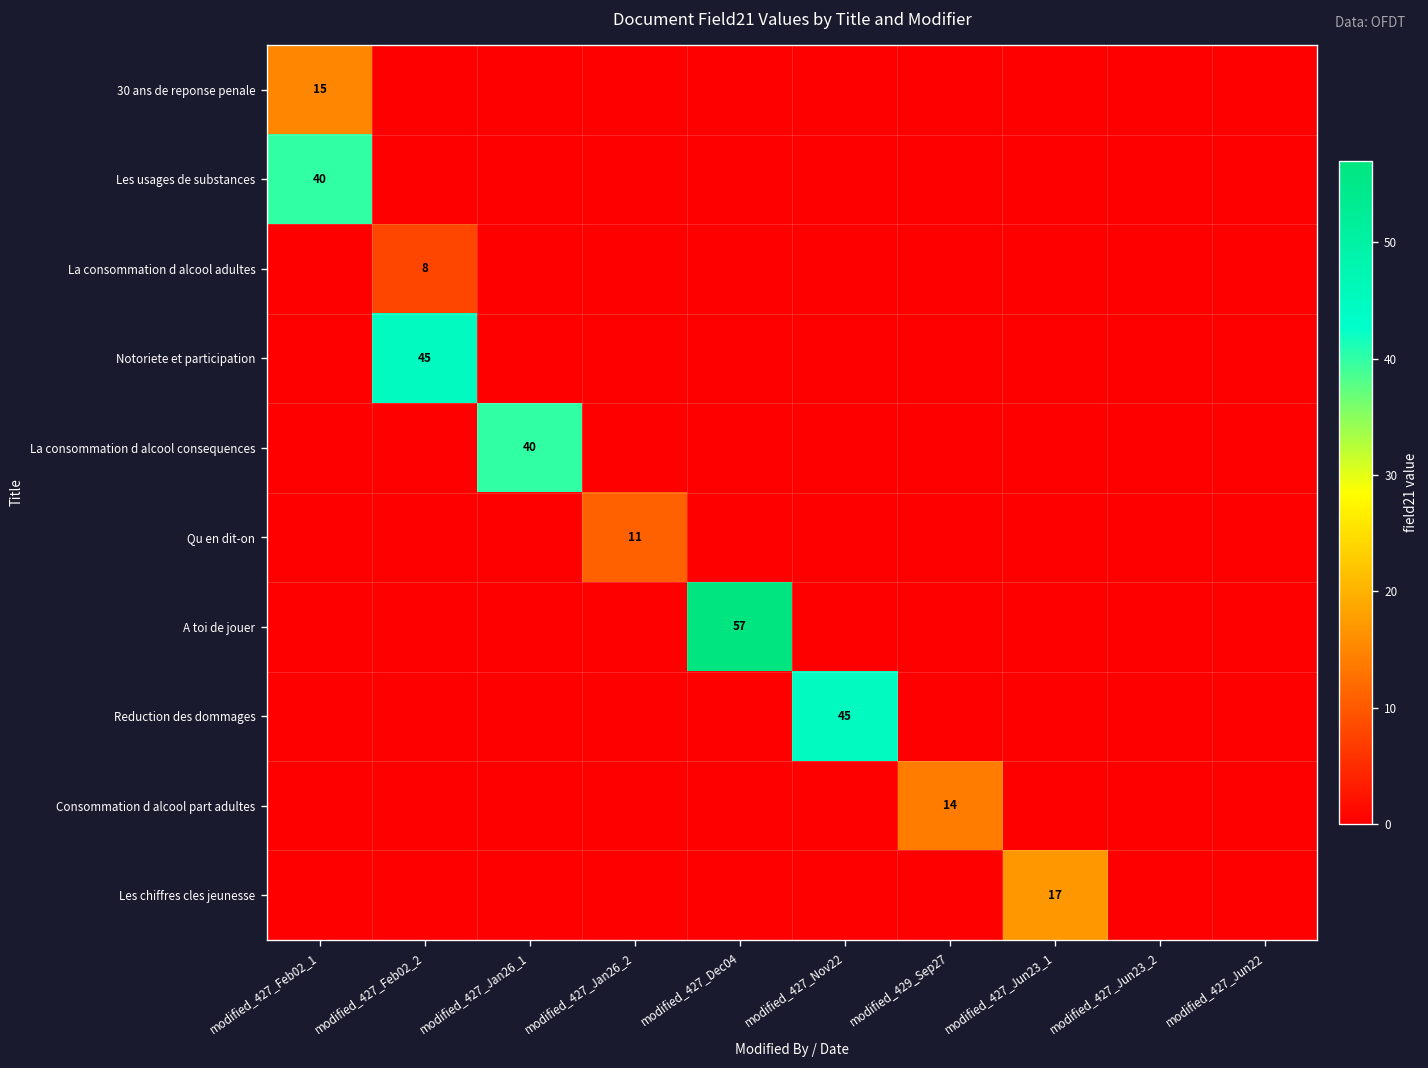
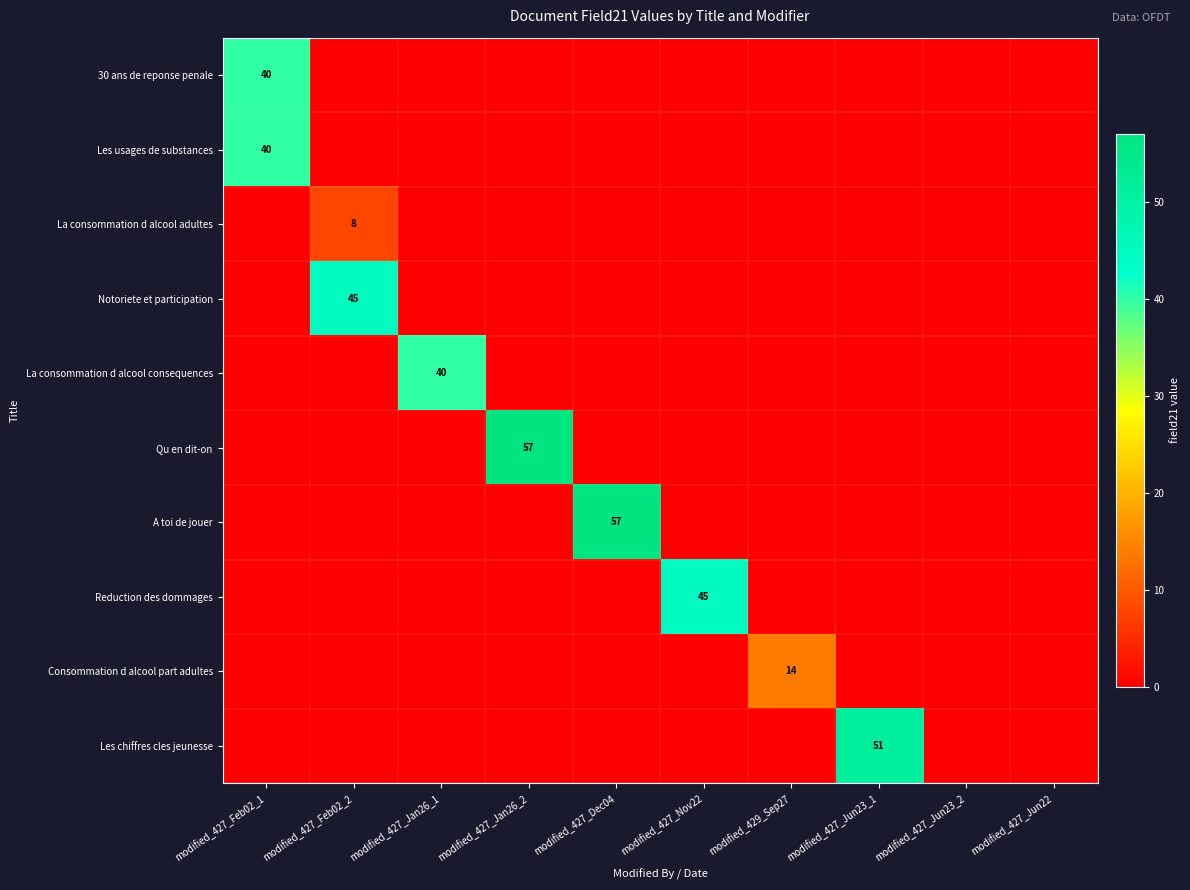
  {
    "30 ans de reponse penale": {
-     "modified_427_Feb02_1": 15
+     "modified_427_Feb02_1": 40
    },
    "Les usages de substances": {
      "modified_427_Feb02_1": 40
    },
    "La consommation d alcool adultes": {
      "modified_427_Feb02_2": 8
    },
    "Notoriete et participation": {
      "modified_427_Feb02_2": 45
    },
    "La consommation d alcool consequences": {
      "modified_427_Jan26_1": 40
    },
    "Qu en dit-on": {
-     "modified_427_Jan26_2": 11
+     "modified_427_Jan26_2": 57
    },
    "A toi de jouer": {
      "modified_427_Dec04": 57
    },
    "Reduction des dommages": {
      "modified_427_Nov22": 45
    },
    "Consommation d alcool part adultes": {
      "modified_429_Sep27": 14
    },
    "Les chiffres cles jeunesse": {
-     "modified_427_Jun23_1": 17
+     "modified_427_Jun23_1": 51
    }
  }
